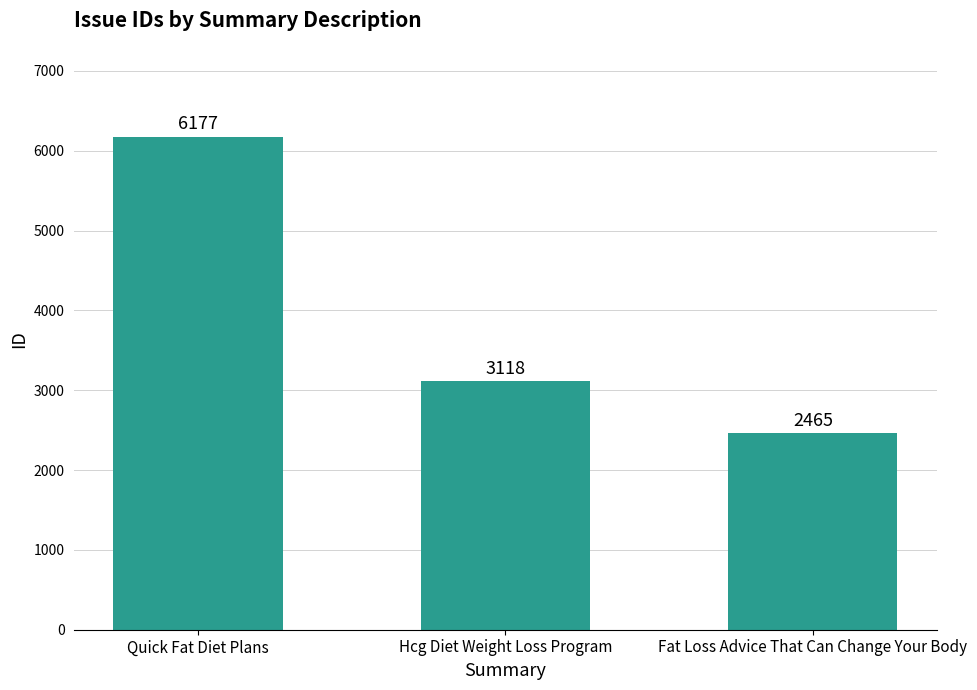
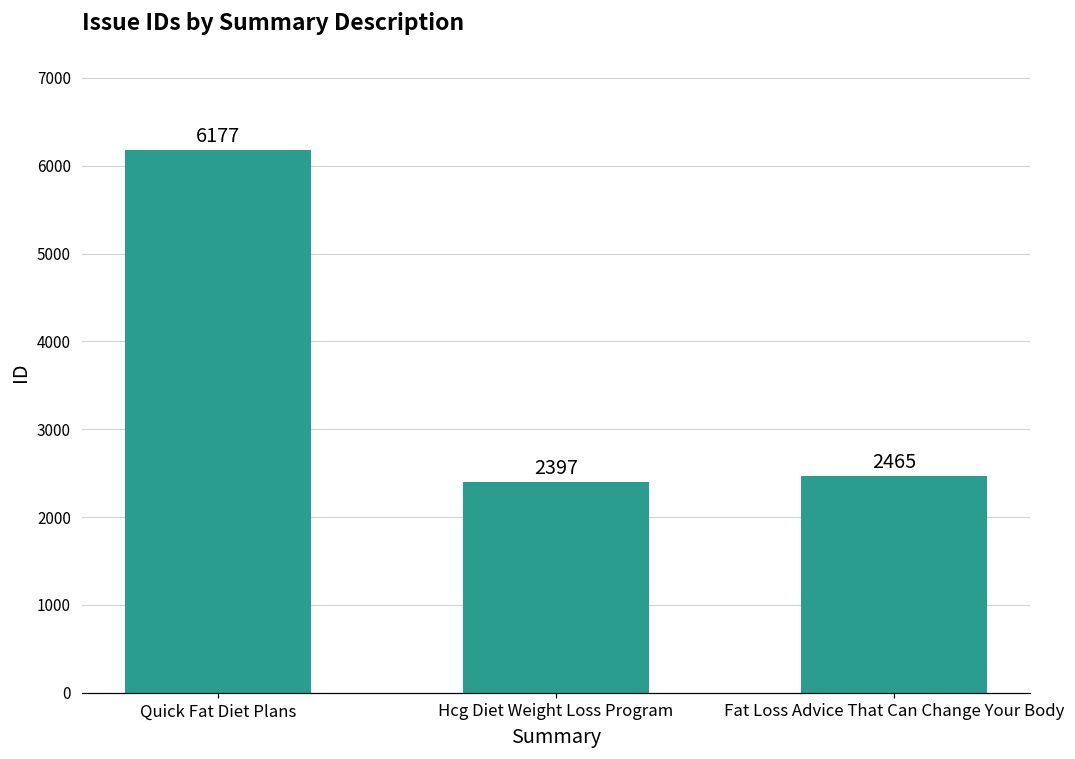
  {
    "Quick Fat Diet Plans": 6177,
-   "Hcg Diet Weight Loss Program": 3118,
+   "Hcg Diet Weight Loss Program": 2397,
    "Fat Loss Advice That Can Change Your Body": 2465
  }
